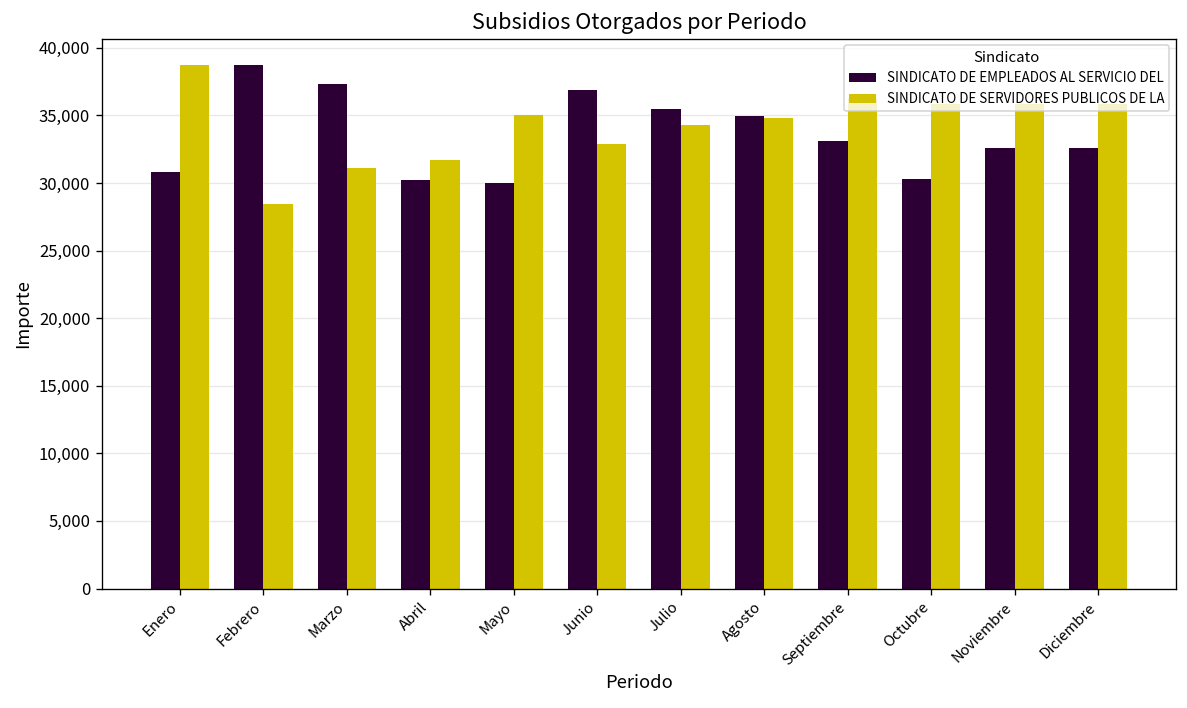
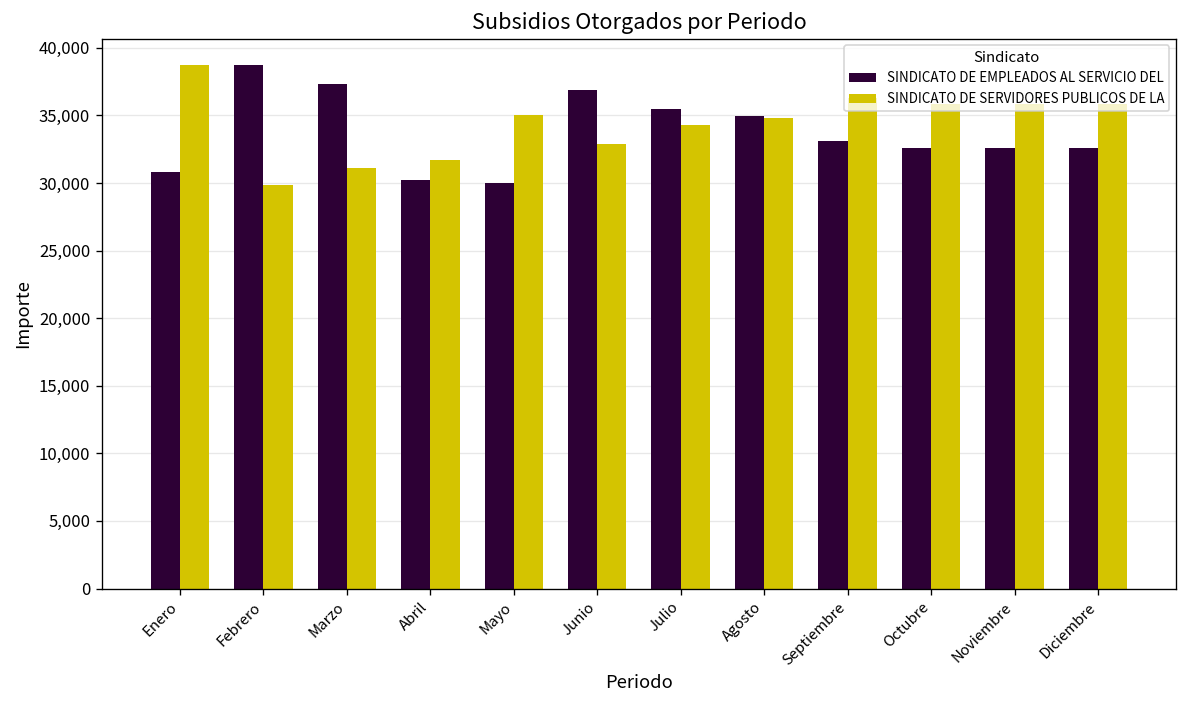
  {
    "SINDICATO DE EMPLEADOS AL SERVICIO DEL": {
      "Enero": "30,800",
      "Febrero": "38,700",
      "Marzo": "37,300",
      "Abril": "30,200",
      "Mayo": "30,000",
      "Junio": "36,900",
      "Julio": "35,500",
      "Agosto": "34,900",
      "Septiembre": "33,100",
-     "Octubre": "30,300",
+     "Octubre": "32,600",
      "Noviembre": "32,600",
      "Diciembre": "32,600"
    },
    "SINDICATO DE SERVIDORES PUBLICOS DE LA": {
      "Enero": "38,700",
-     "Febrero": "28,500",
+     "Febrero": "29,800",
      "Marzo": "31,100",
      "Abril": "31,700",
      "Mayo": "35,000",
      "Junio": "32,900",
      "Julio": "34,300",
      "Agosto": "34,800"
    }
  }
